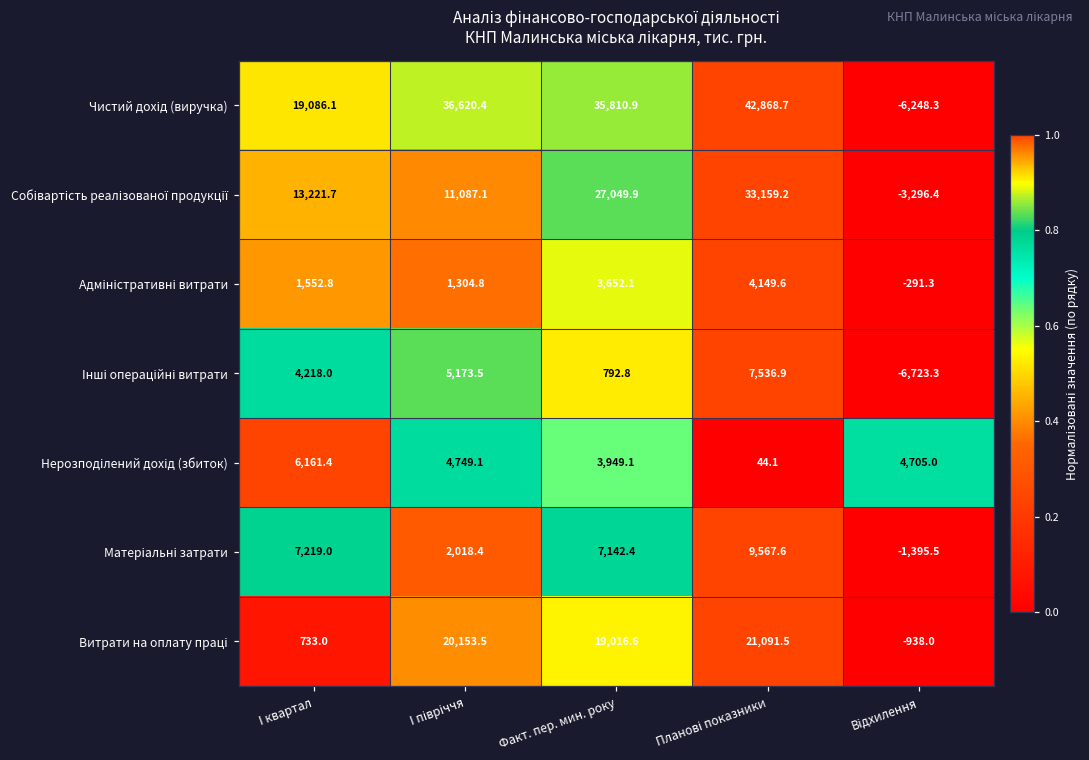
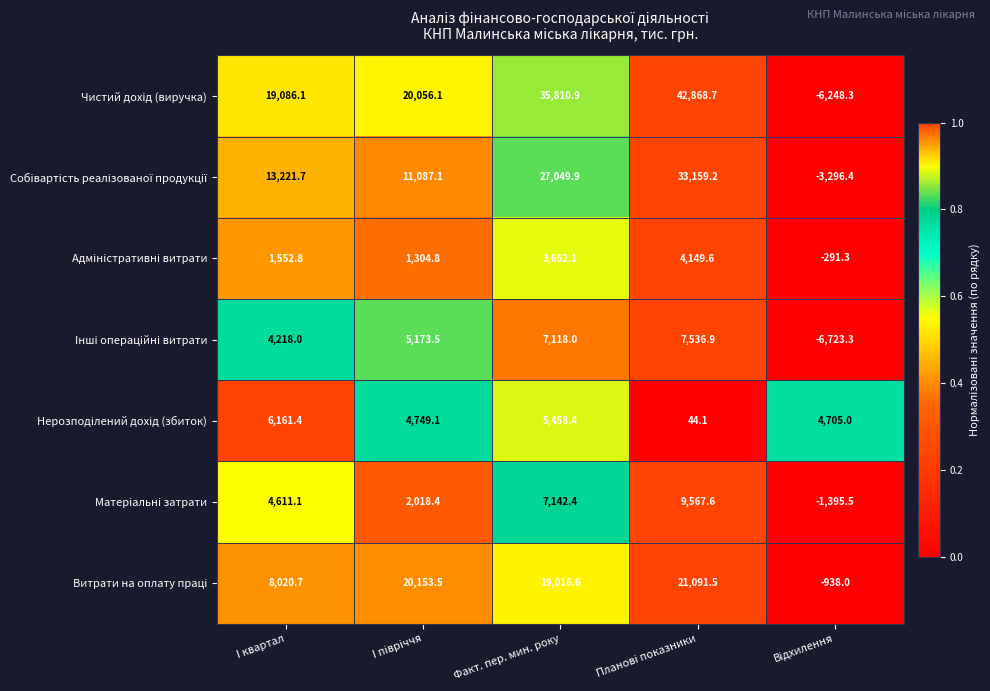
  {
    "Чистий дохід (виручка)": {
      "І квартал": "19,086.1",
-     "І півріччя": "36,620.4",
+     "І півріччя": "20,056.1",
      "Факт. пер. мин. року": "35,810.9",
      "Планові показники": "42,868.7",
      "Відхилення": "-6,248.3"
    },
    "Собівартість реалізованої продукції": {
      "І квартал": "13,221.7",
      "І півріччя": "11,087.1",
      "Факт. пер. мин. року": "27,049.9",
      "Планові показники": "33,159.2",
      "Відхилення": "-3,296.4"
    },
    "Адміністративні витрати": {
      "І квартал": "1,552.8",
      "І півріччя": "1,304.8",
      "Факт. пер. мин. року": "3,652.1",
      "Планові показники": "4,149.6",
      "Відхилення": "-291.3"
    },
    "Інші операційні витрати": {
      "І квартал": "4,218.0",
      "І півріччя": "5,173.5",
-     "Факт. пер. мин. року": "792.8",
+     "Факт. пер. мин. року": "7,118.0",
      "Планові показники": "7,536.9",
      "Відхилення": "-6,723.3"
    },
    "Нерозподілений дохід (збиток)": {
      "І квартал": "6,161.4",
      "І півріччя": "4,749.1",
-     "Факт. пер. мин. року": "3,949.1",
+     "Факт. пер. мин. року": "5,458.4",
      "Планові показники": "44.1",
      "Відхилення": "4,705.0"
    },
    "Матеріальні затрати": {
-     "І квартал": "7,219.0",
+     "І квартал": "4,611.1",
      "І півріччя": "2,018.4",
      "Факт. пер. мин. року": "7,142.4",
      "Планові показники": "9,567.6",
      "Відхилення": "-1,395.5"
    },
    "Витрати на оплату праці": {
-     "І квартал": "733.0",
+     "І квартал": "8,020.7",
      "І півріччя": "20,153.5",
      "Факт. пер. мин. року": "19,016.6",
      "Планові показники": "21,091.5",
      "Відхилення": "-938.0"
    }
  }
